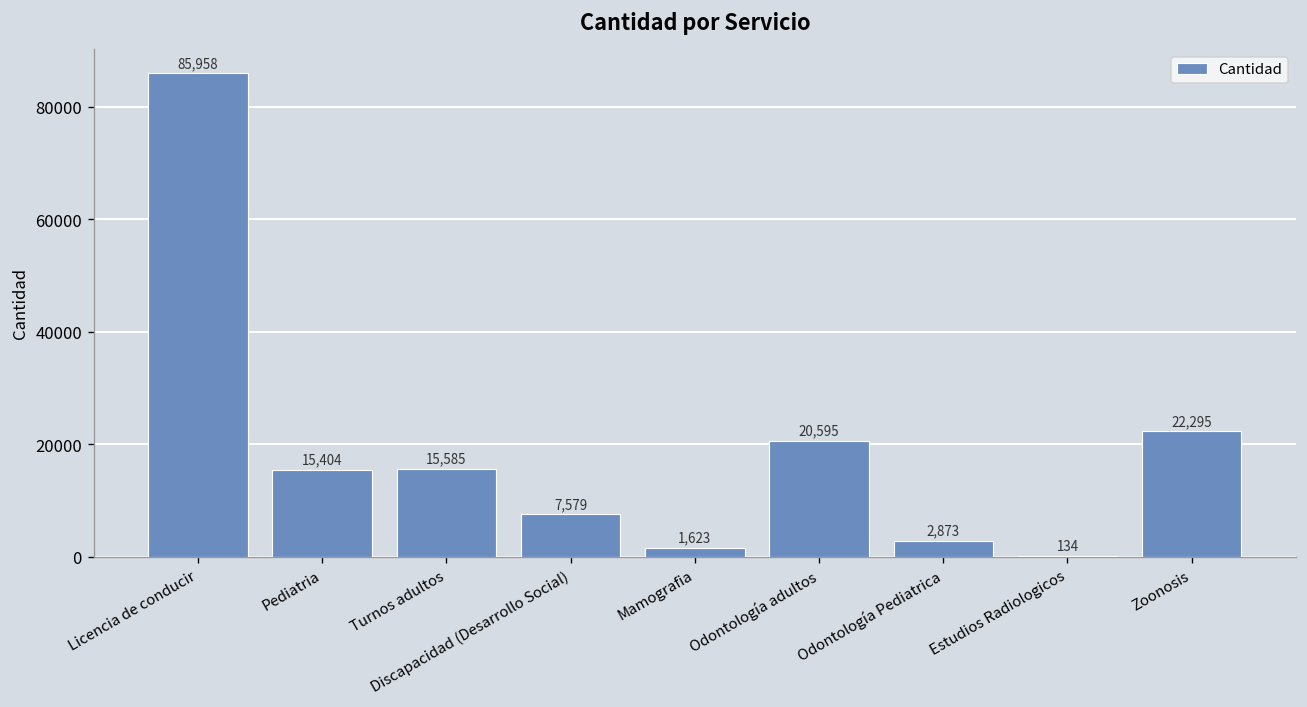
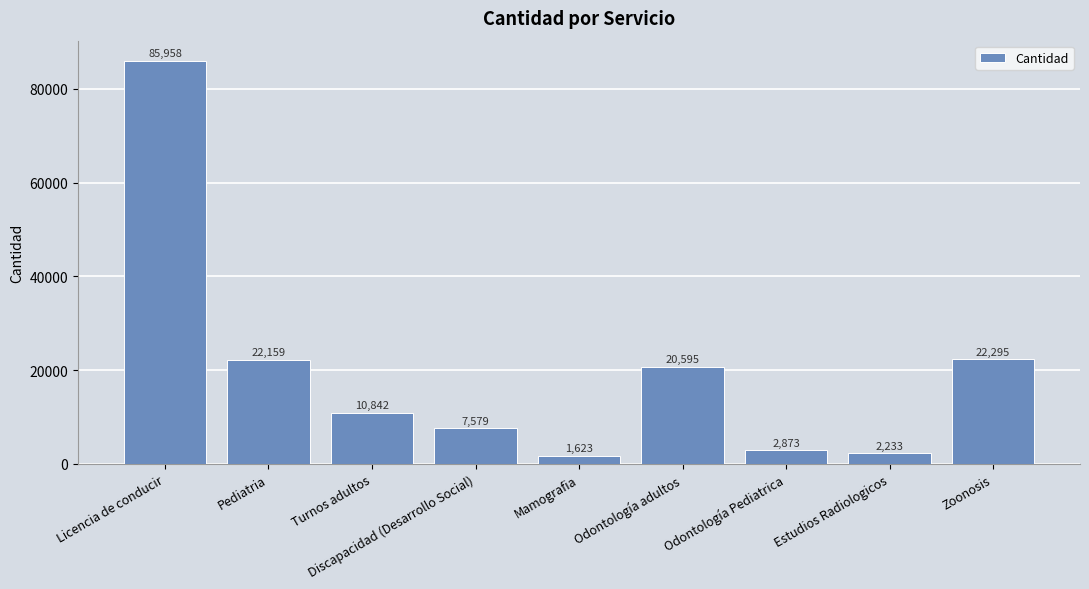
  {
    "Licencia de conducir": "85,958",
-   "Pediatria": "15,404",
-   "Turnos adultos": "15,585",
+   "Pediatria": "22,159",
+   "Turnos adultos": "10,842",
    "Discapacidad (Desarrollo Social)": "7,579",
    "Mamografia": "1,623",
    "Odontología adultos": "20,595",
    "Odontología Pediatrica": "2,873",
-   "Estudios Radiologicos": "134",
+   "Estudios Radiologicos": "2,233",
    "Zoonosis": "22,295"
  }
